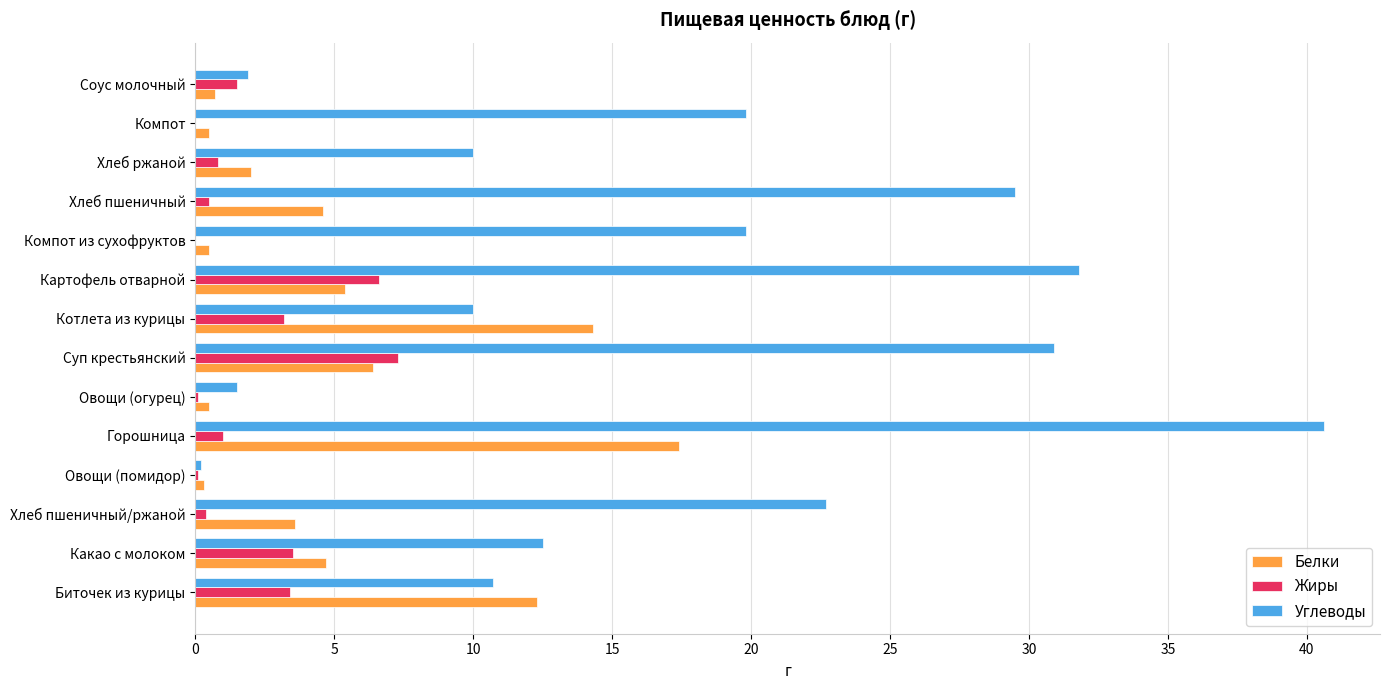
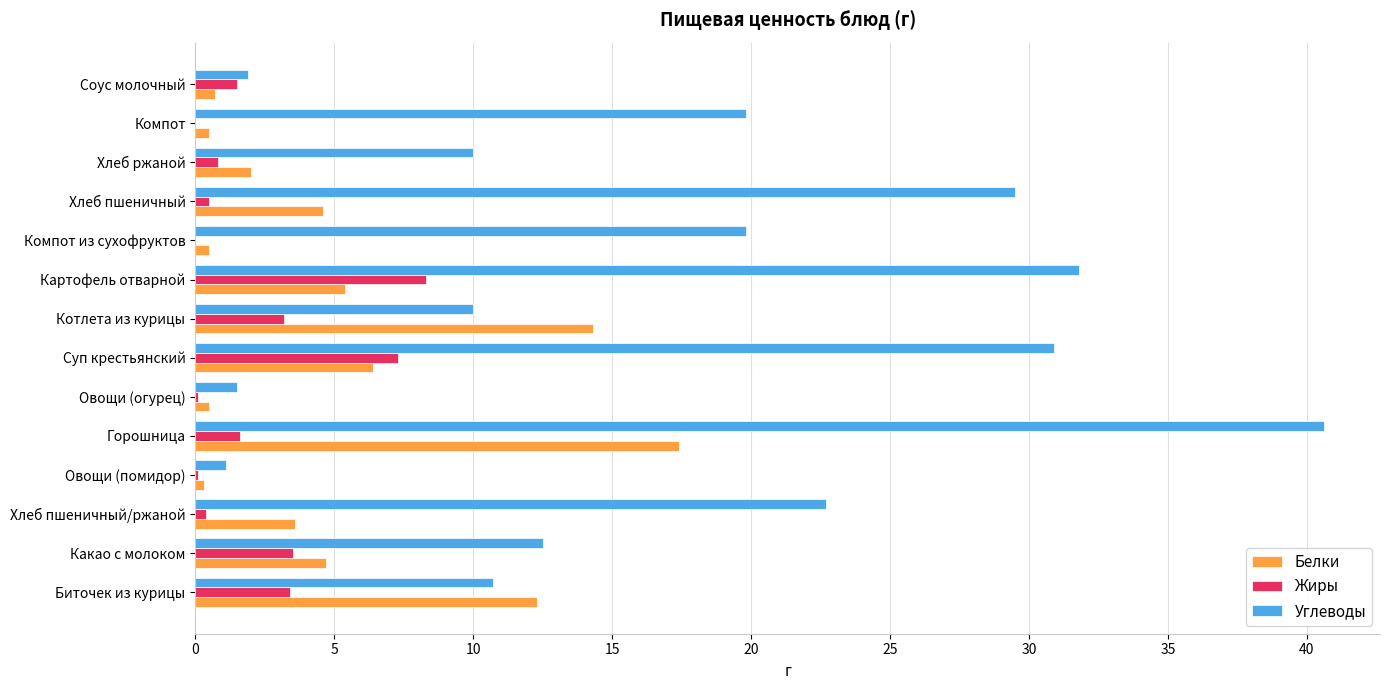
  {
    "Белки": {
      "Соус молочный": 0.7,
      "Компот": 0.5,
      "Хлеб ржаной": 2.0,
      "Хлеб пшеничный": 4.6,
      "Компот из сухофруктов": 0.5,
      "Картофель отварной": 5.4,
      "Котлета из курицы": 14.3,
      "Суп крестьянский": 6.4,
      "Овощи (огурец)": 0.5,
      "Горошница": 17.4,
      "Овощи (помидор)": 0.3,
      "Хлеб пшеничный/ржаной": 3.6,
      "Какао с молоком": 4.7,
      "Биточек из курицы": 12.3
    },
    "Жиры": {
      "Соус молочный": 1.5,
      "Компот": 0.0,
      "Хлеб ржаной": 0.8,
      "Хлеб пшеничный": 0.5,
      "Компот из сухофруктов": 0.0,
-     "Картофель отварной": 6.6,
+     "Картофель отварной": 8.3,
      "Котлета из курицы": 3.2,
      "Суп крестьянский": 7.3,
      "Овощи (огурец)": 0.1,
-     "Горошница": 1.0,
+     "Горошница": 1.6,
      "Овощи (помидор)": 0.1,
      "Хлеб пшеничный/ржаной": 0.4,
      "Какао с молоком": 3.5,
      "Биточек из курицы": 3.4
    },
    "Углеводы": {
      "Соус молочный": 1.9,
      "Компот": 19.8,
      "Хлеб ржаной": 10.0,
      "Хлеб пшеничный": 29.5,
      "Компот из сухофруктов": 19.8,
      "Картофель отварной": 31.8,
      "Котлета из курицы": 10.0,
      "Суп крестьянский": 30.9,
      "Овощи (огурец)": 1.5,
      "Горошница": 40.6,
-     "Овощи (помидор)": 0.2,
+     "Овощи (помидор)": 1.1,
      "Хлеб пшеничный/ржаной": 22.7,
      "Какао с молоком": 12.5,
      "Биточек из курицы": 10.7
    }
  }
